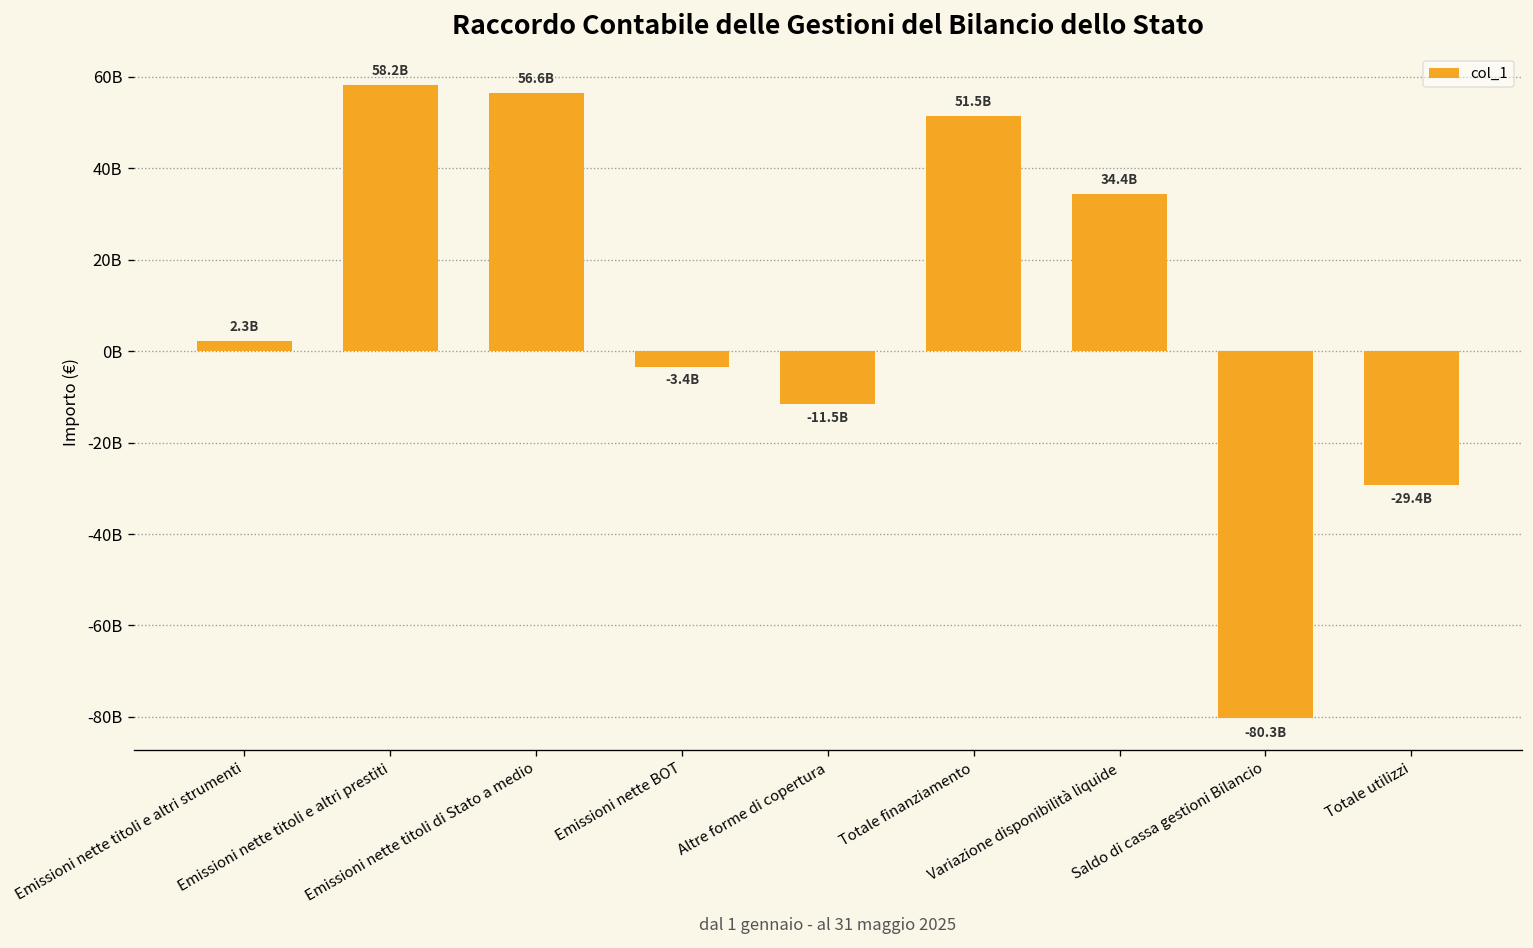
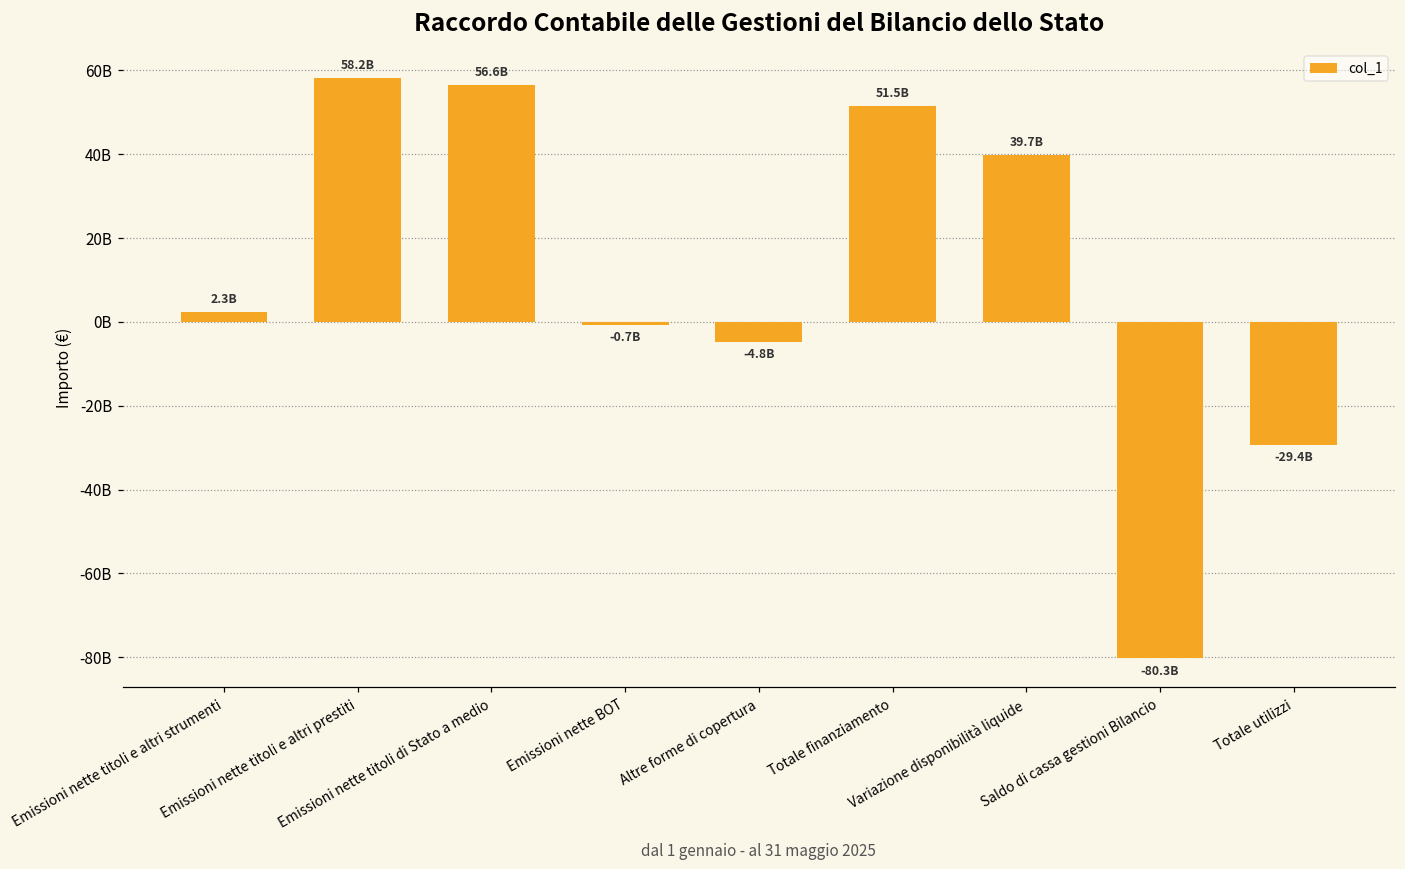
  {
    "Emissioni nette titoli e altri strumenti": "2.3B",
    "Emissioni nette titoli e altri prestiti": "58.2B",
    "Emissioni nette titoli di Stato a medio": "56.6B",
-   "Emissioni nette BOT": "-3.4B",
-   "Altre forme di copertura": "-11.5B",
+   "Emissioni nette BOT": "-0.7B",
+   "Altre forme di copertura": "-4.8B",
    "Totale finanziamento": "51.5B",
-   "Variazione disponibilità liquide": "34.4B",
+   "Variazione disponibilità liquide": "39.7B",
    "Saldo di cassa gestioni Bilancio": "-80.3B",
    "Totale utilizzi": "-29.4B"
  }
